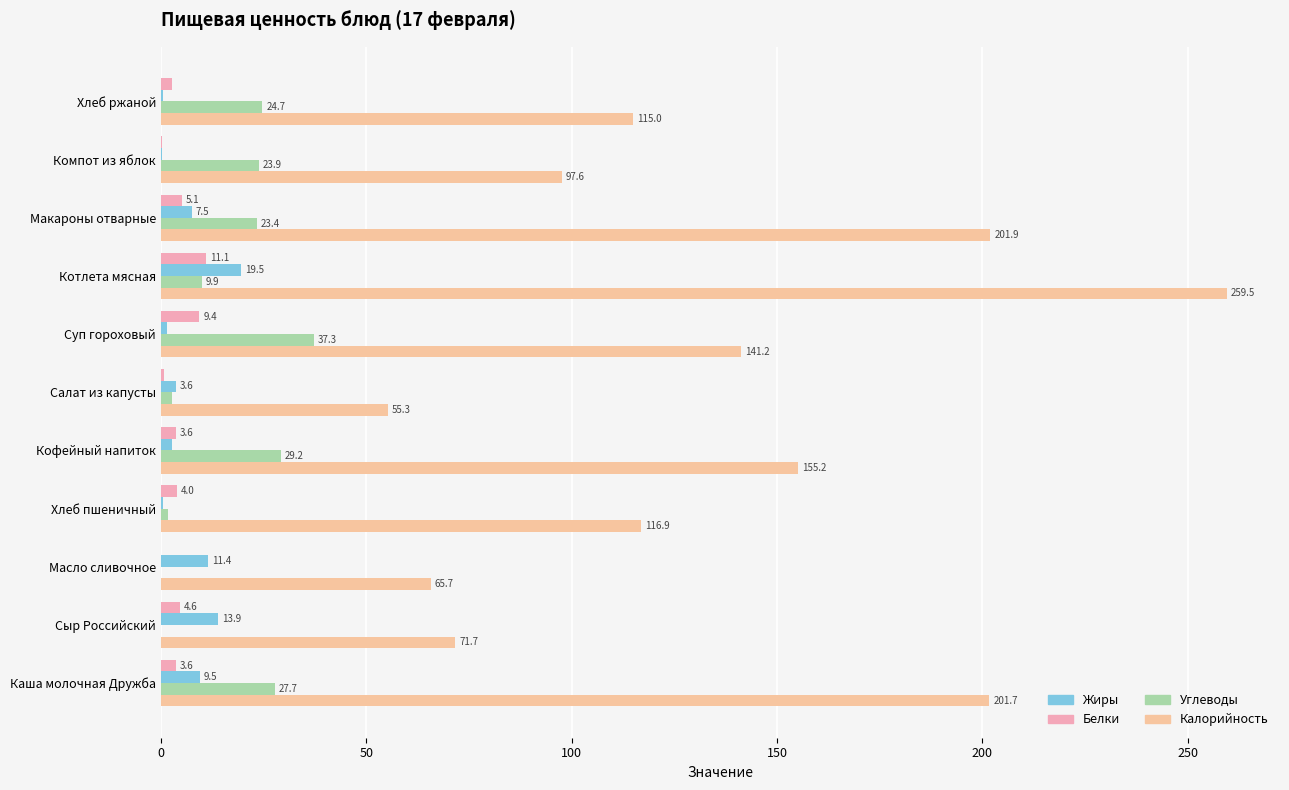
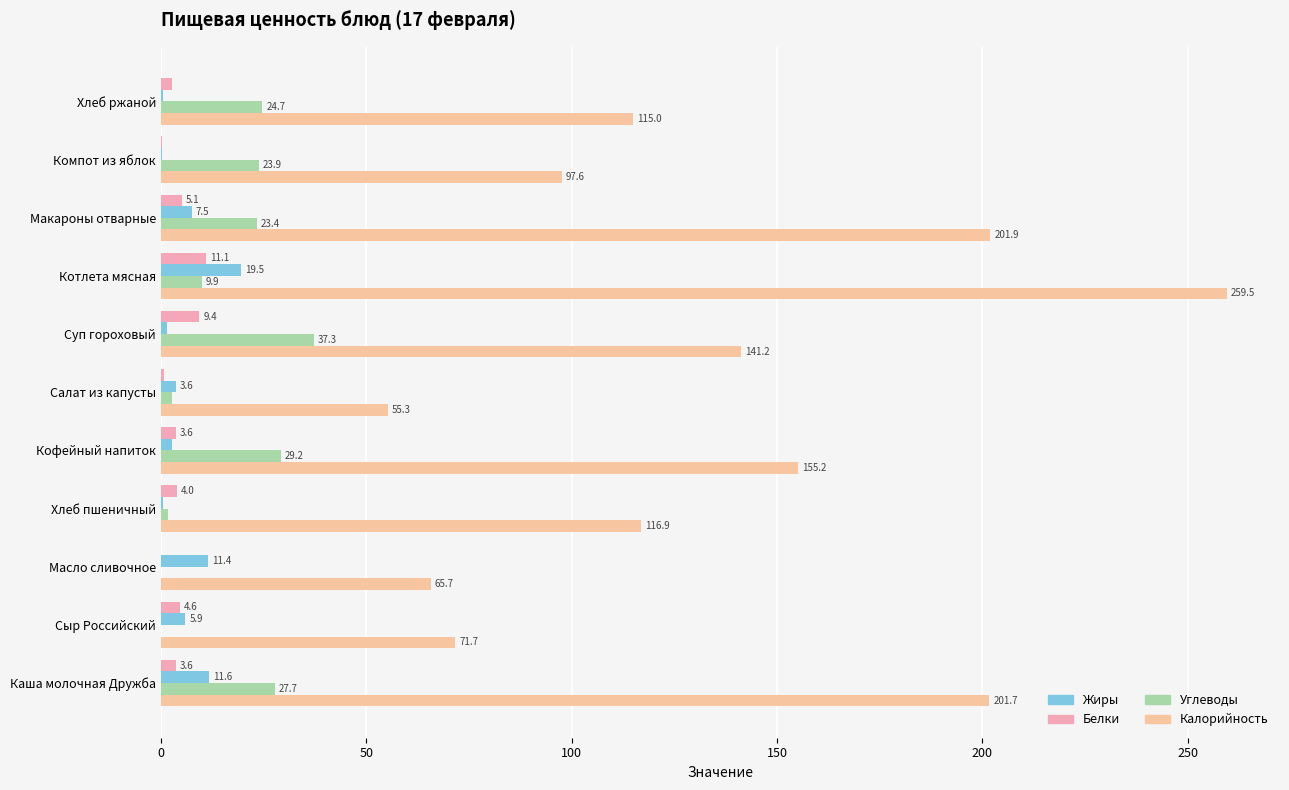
  {
    "Жиры": {
      "Макароны отварные": 7.5,
      "Котлета мясная": 19.5,
      "Салат из капусты": 3.6,
      "Масло сливочное": 11.4,
-     "Сыр Российский": 13.9,
-     "Каша молочная Дружба": 9.5
+     "Сыр Российский": 5.9,
+     "Каша молочная Дружба": 11.6
    },
    "Углеводы": {
      "Хлеб ржаной": 24.7,
      "Компот из яблок": 23.9,
      "Макароны отварные": 23.4,
      "Котлета мясная": 9.9,
      "Суп гороховый": 37.3,
      "Кофейный напиток": 29.2,
      "Каша молочная Дружба": 27.7
    }
  }
